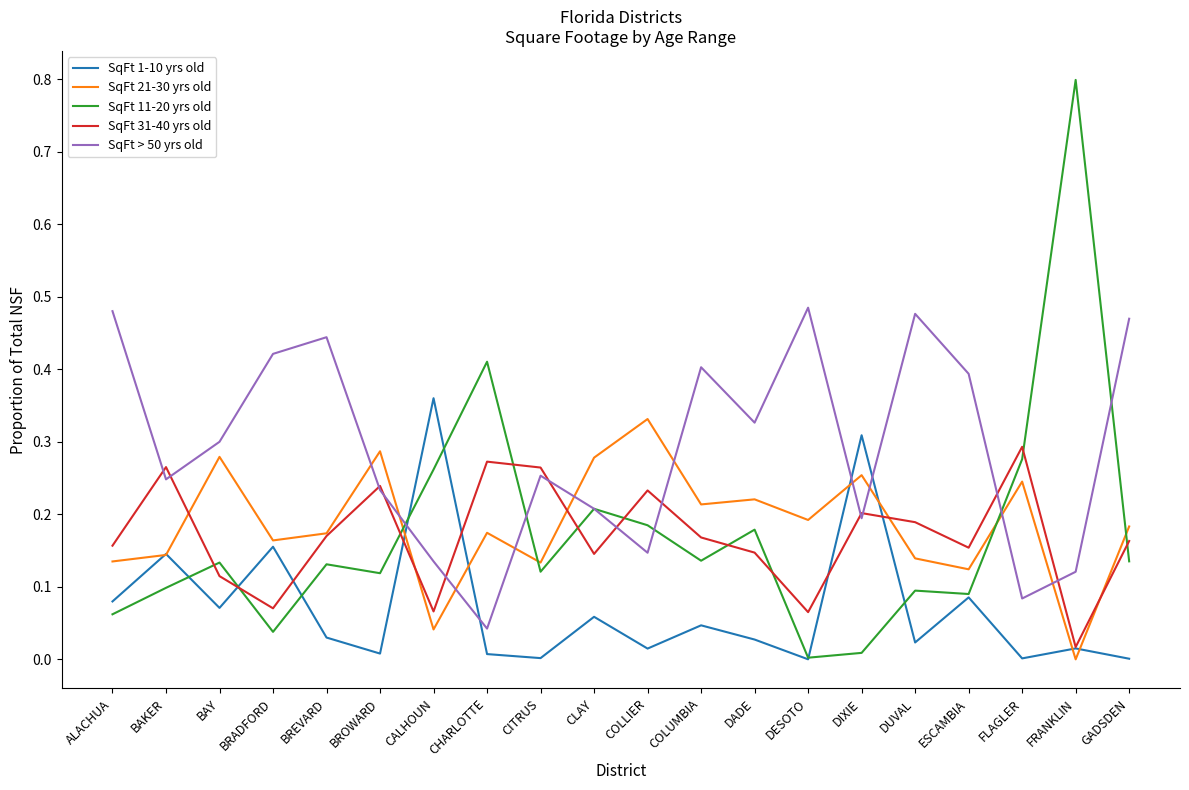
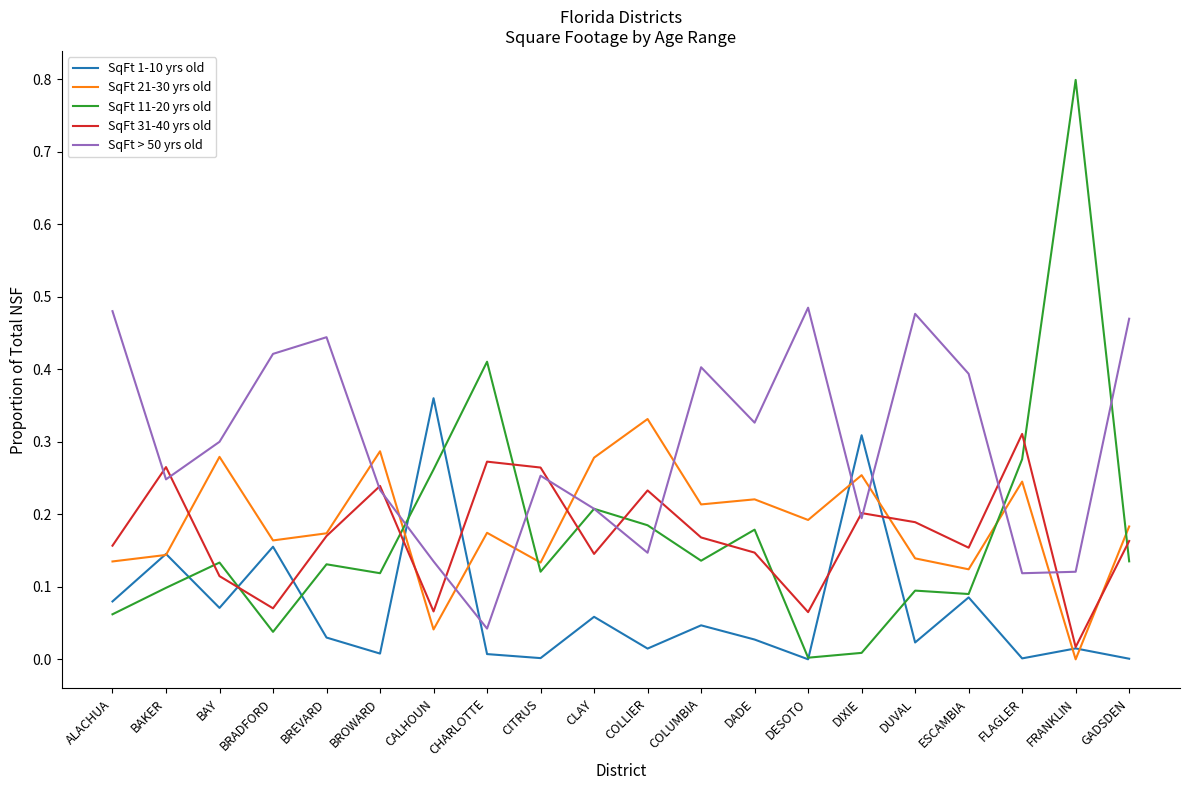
  {
    "SqFt 1-10 yrs old": {
      "ALACHUA": 0.08,
      "BAY": 0.07,
      "BRADFORD": 0.16,
      "BREVARD": 0.03,
      "BROWARD": 0.01,
      "CALHOUN": 0.36,
      "CHARLOTTE": 0.01,
      "CITRUS": 0.00,
      "CLAY": 0.06,
      "COLLIER": 0.01,
      "COLUMBIA": 0.05,
      "DADE": 0.03,
      "DIXIE": 0.31,
      "DUVAL": 0.02,
      "ESCAMBIA": 0.09,
      "FLAGLER": 0.00,
      "GADSDEN": 0.00
    },
    "SqFt 21-30 yrs old": {
      "ALACHUA": 0.14,
      "BAY": 0.28,
      "BRADFORD": 0.16,
      "BREVARD": 0.17,
      "BROWARD": 0.29,
      "CALHOUN": 0.04,
      "CHARLOTTE": 0.17,
      "CITRUS": 0.13,
      "CLAY": 0.28,
      "COLLIER": 0.33,
      "COLUMBIA": 0.21,
      "DADE": 0.22,
      "DESOTO": 0.19,
      "DIXIE": 0.25,
      "DUVAL": 0.14,
      "ESCAMBIA": 0.12,
      "FLAGLER": 0.25,
      "FRANKLIN": 0.00,
      "GADSDEN": 0.18
    },
    "SqFt 11-20 yrs old": {
      "ALACHUA": 0.06,
      "BAKER": 0.10,
      "BAY": 0.13,
      "BRADFORD": 0.04,
      "BREVARD": 0.13,
      "BROWARD": 0.12,
      "CALHOUN": 0.26,
      "CHARLOTTE": 0.41,
      "CITRUS": 0.12,
      "COLLIER": 0.18,
      "COLUMBIA": 0.14,
      "DADE": 0.18,
      "DIXIE": 0.01,
      "DUVAL": 0.09,
      "ESCAMBIA": 0.09,
      "FLAGLER": 0.28,
      "FRANKLIN": 0.80,
      "GADSDEN": 0.14
    },
    "SqFt 31-40 yrs old": {
      "ALACHUA": 0.16,
      "BAKER": 0.27,
      "BAY": 0.11,
      "BRADFORD": 0.07,
      "BREVARD": 0.17,
      "BROWARD": 0.24,
      "CALHOUN": 0.07,
      "CHARLOTTE": 0.27,
      "CITRUS": 0.26,
      "CLAY": 0.15,
      "COLLIER": 0.23,
      "COLUMBIA": 0.17,
      "DADE": 0.15,
      "DESOTO": 0.07,
      "DIXIE": 0.20,
      "DUVAL": 0.19,
      "ESCAMBIA": 0.15,
-     "FLAGLER": 0.29,
+     "FLAGLER": 0.31,
      "GADSDEN": 0.16
    },
    "SqFt > 50 yrs old": {
      "ALACHUA": 0.48,
      "BAKER": 0.25,
      "BAY": 0.30,
      "BRADFORD": 0.42,
      "BREVARD": 0.44,
      "BROWARD": 0.23,
      "CALHOUN": 0.14,
      "CHARLOTTE": 0.04,
      "CITRUS": 0.25,
      "COLLIER": 0.15,
      "COLUMBIA": 0.40,
      "DADE": 0.33,
      "DESOTO": 0.49,
      "DIXIE": 0.19,
      "DUVAL": 0.48,
      "ESCAMBIA": 0.39,
-     "FLAGLER": 0.08,
+     "FLAGLER": 0.12,
      "FRANKLIN": 0.12,
      "GADSDEN": 0.47
    }
  }
